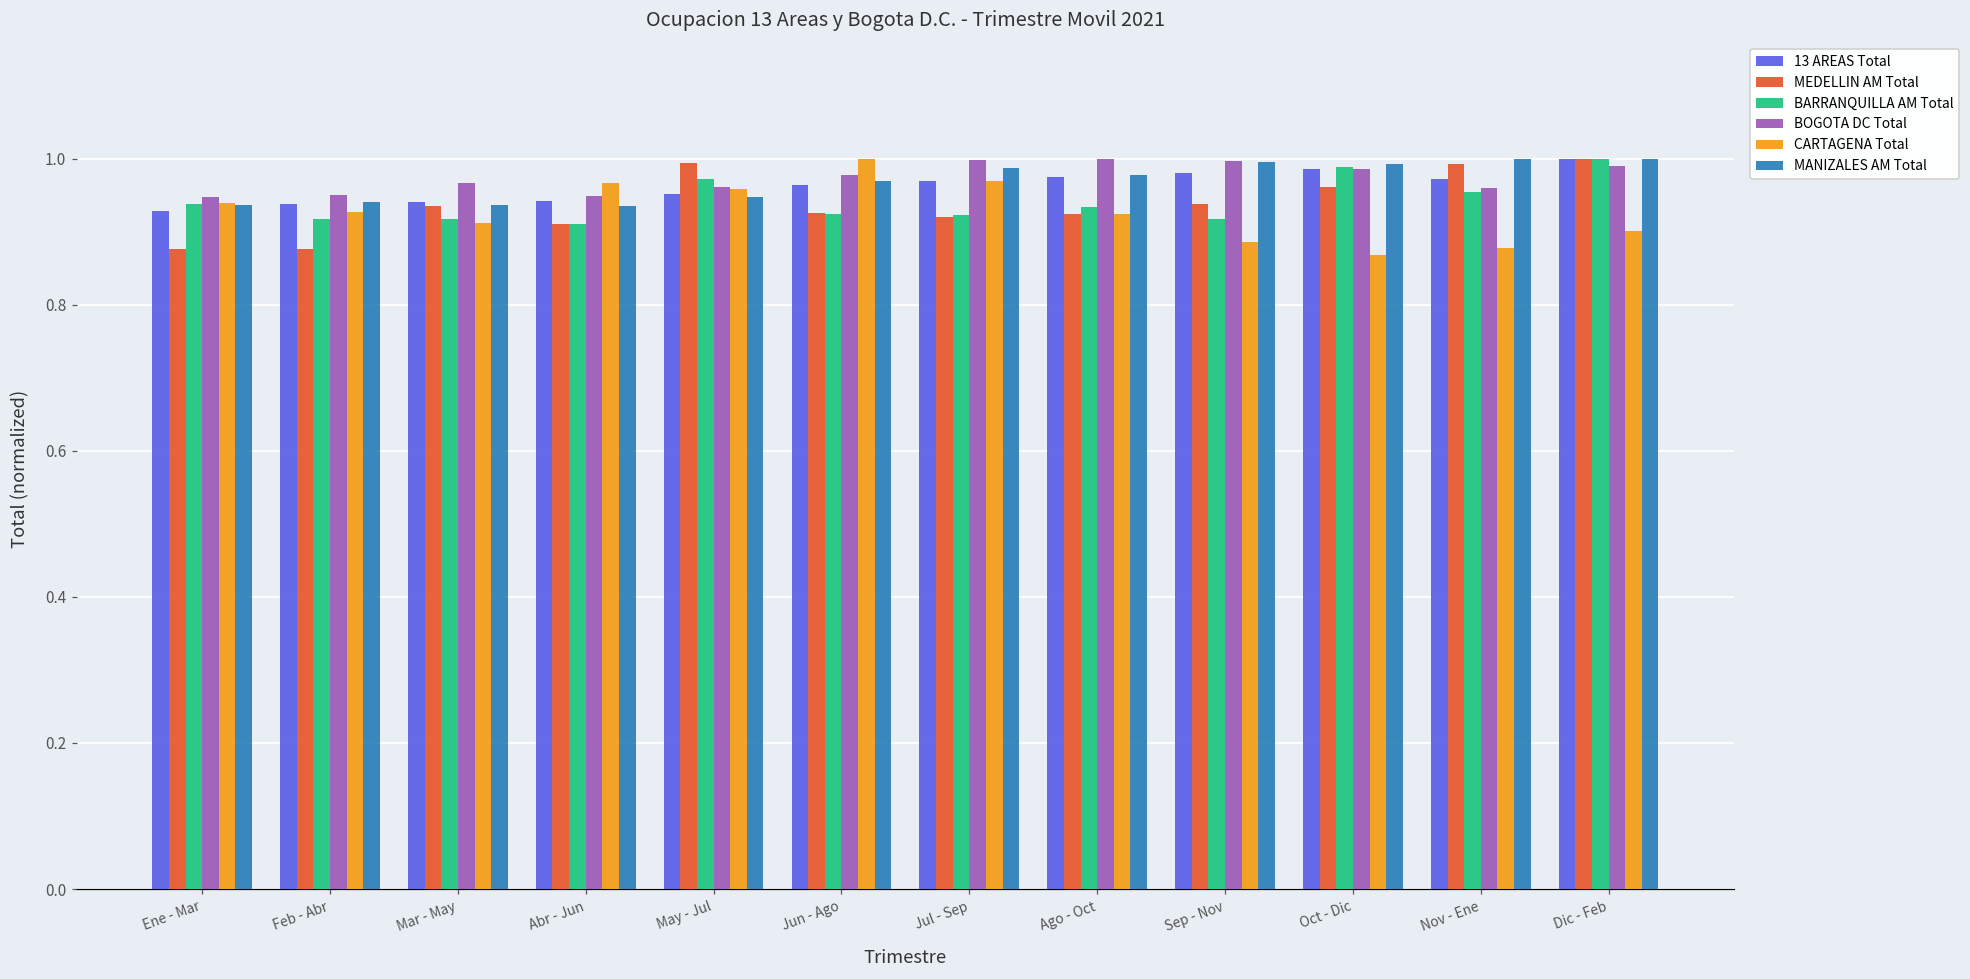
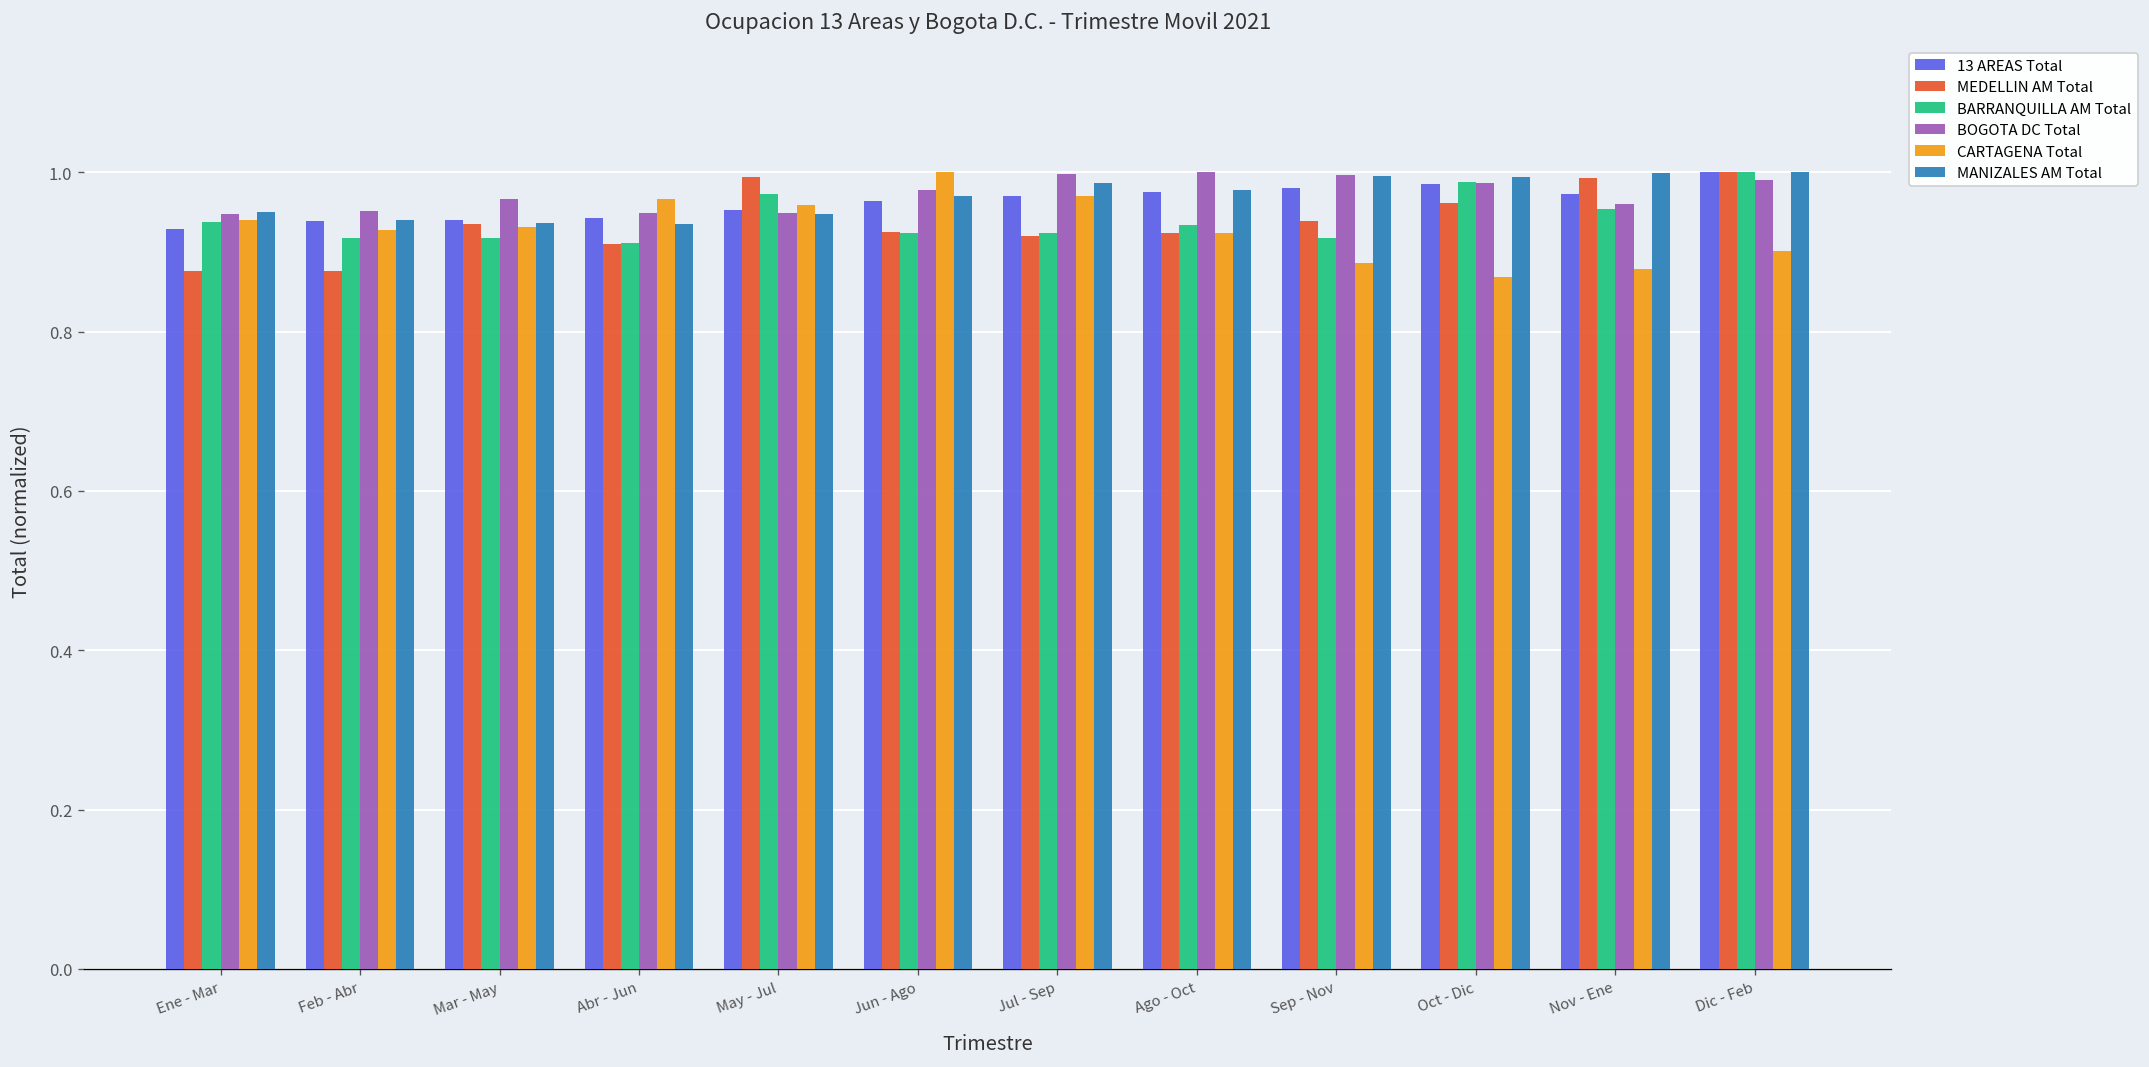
  {
    "13 AREAS Total": {
      "Ene - Mar": 0.93,
      "Feb - Abr": 0.94,
      "Mar - May": 0.94,
      "Abr - Jun": 0.94,
      "May - Jul": 0.95,
      "Jun - Ago": 0.96,
      "Jul - Sep": 0.97,
      "Ago - Oct": 0.97,
      "Sep - Nov": 0.98,
      "Oct - Dic": 0.99,
      "Nov - Ene": 0.97,
      "Dic - Feb": 1.00
    },
    "MEDELLIN AM Total": {
      "Ene - Mar": 0.88,
      "Feb - Abr": 0.88,
      "Mar - May": 0.94,
      "Abr - Jun": 0.91,
      "May - Jul": 0.99,
      "Jun - Ago": 0.93,
      "Jul - Sep": 0.92,
      "Ago - Oct": 0.92,
      "Sep - Nov": 0.94,
      "Oct - Dic": 0.96,
      "Nov - Ene": 0.99,
      "Dic - Feb": 1.00
    },
    "BARRANQUILLA AM Total": {
      "Ene - Mar": 0.94,
      "Feb - Abr": 0.92,
      "Mar - May": 0.92,
      "Abr - Jun": 0.91,
      "May - Jul": 0.97,
      "Jun - Ago": 0.92,
      "Jul - Sep": 0.92,
      "Ago - Oct": 0.93,
      "Sep - Nov": 0.92,
      "Oct - Dic": 0.99,
      "Nov - Ene": 0.95,
      "Dic - Feb": 1.00
    },
    "BOGOTA DC Total": {
      "Ene - Mar": 0.95,
      "Feb - Abr": 0.95,
      "Mar - May": 0.97,
      "Abr - Jun": 0.95,
-     "May - Jul": 0.96,
+     "May - Jul": 0.95,
      "Jun - Ago": 0.98,
      "Jul - Sep": 1.00,
      "Ago - Oct": 1.00,
      "Sep - Nov": 1.00,
      "Oct - Dic": 0.99,
      "Nov - Ene": 0.96,
      "Dic - Feb": 0.99
    },
    "CARTAGENA Total": {
      "Ene - Mar": 0.94,
      "Feb - Abr": 0.93,
-     "Mar - May": 0.91,
+     "Mar - May": 0.93,
      "Abr - Jun": 0.97,
      "May - Jul": 0.96,
      "Jun - Ago": 1.00,
      "Jul - Sep": 0.97,
      "Ago - Oct": 0.92,
      "Sep - Nov": 0.89,
      "Oct - Dic": 0.87,
      "Nov - Ene": 0.88,
      "Dic - Feb": 0.90
    },
    "MANIZALES AM Total": {
-     "Ene - Mar": 0.94,
+     "Ene - Mar": 0.95,
      "Feb - Abr": 0.94,
      "Mar - May": 0.94,
      "Abr - Jun": 0.93,
      "May - Jul": 0.95,
      "Jun - Ago": 0.97,
      "Jul - Sep": 0.99,
      "Ago - Oct": 0.98,
      "Sep - Nov": 1.00,
      "Oct - Dic": 0.99,
      "Nov - Ene": 1.00,
      "Dic - Feb": 1.00
    }
  }
